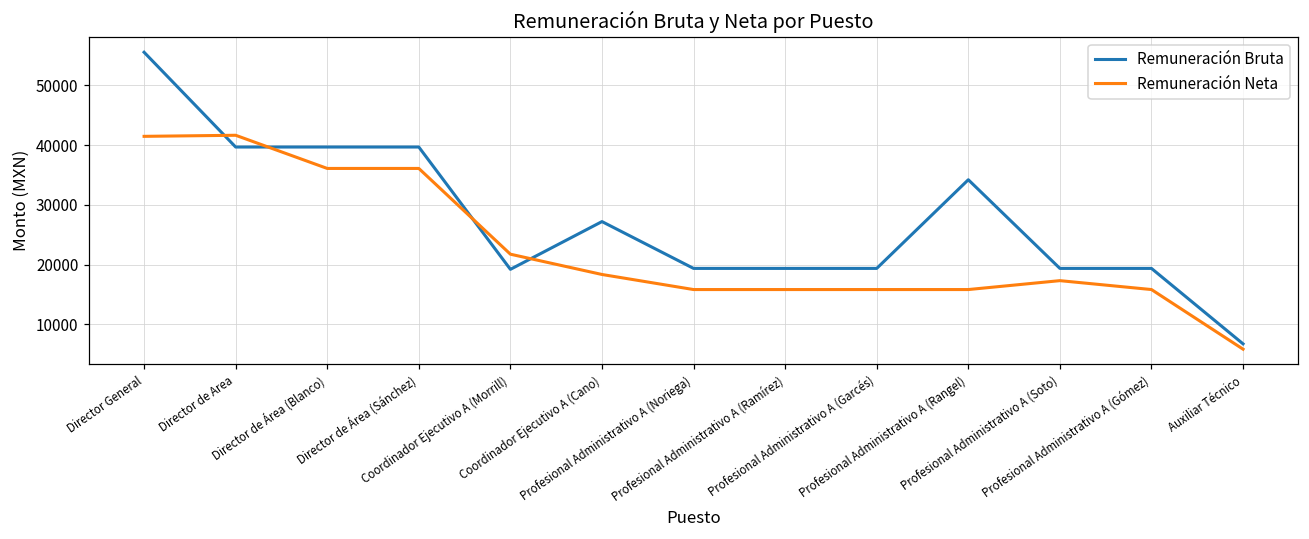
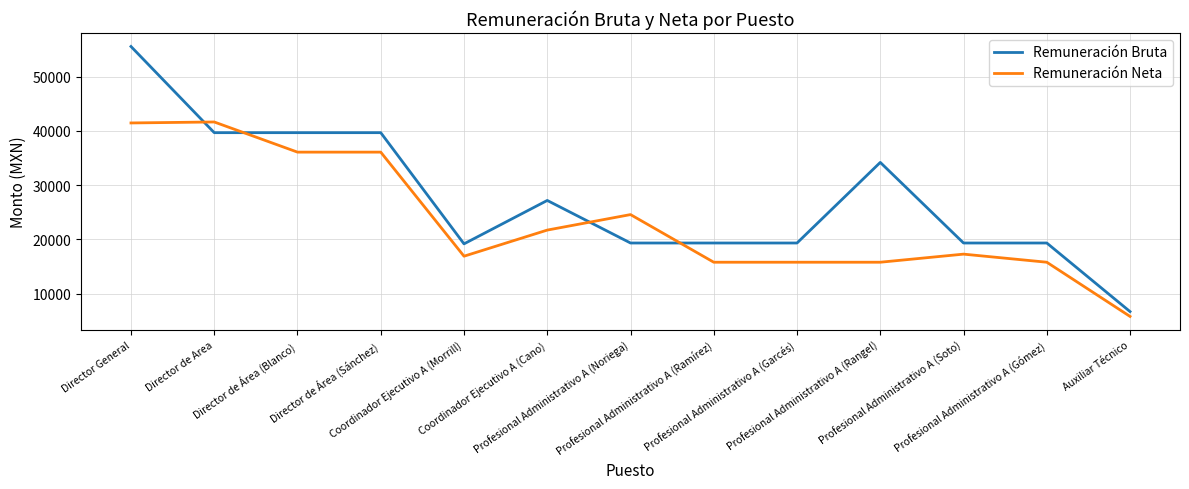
  {
    "Remuneración Bruta": {
      "Director General": 56000,
      "Director de Area": 40000,
      "Director de Área (Blanco)": 40000,
      "Director de Área (Sánchez)": 40000,
      "Coordinador Ejecutivo A (Morrill)": 19000,
      "Coordinador Ejecutivo A (Cano)": 27000,
      "Profesional Administrativo A (Noriega)": 19000,
      "Profesional Administrativo A (Ramírez)": 19000,
      "Profesional Administrativo A (Garcés)": 19000,
      "Profesional Administrativo A (Rangel)": 34000,
      "Profesional Administrativo A (Soto)": 19000,
      "Profesional Administrativo A (Gómez)": 19000,
      "Auxiliar Técnico": 7000
    },
    "Remuneración Neta": {
      "Director General": 41000,
      "Director de Area": 42000,
      "Director de Área (Blanco)": 36000,
      "Director de Área (Sánchez)": 36000,
-     "Coordinador Ejecutivo A (Morrill)": 22000,
-     "Coordinador Ejecutivo A (Cano)": 18000,
-     "Profesional Administrativo A (Noriega)": 16000,
+     "Coordinador Ejecutivo A (Morrill)": 17000,
+     "Coordinador Ejecutivo A (Cano)": 22000,
+     "Profesional Administrativo A (Noriega)": 25000,
      "Profesional Administrativo A (Ramírez)": 16000,
      "Profesional Administrativo A (Garcés)": 16000,
      "Profesional Administrativo A (Rangel)": 16000,
      "Profesional Administrativo A (Soto)": 17000,
      "Profesional Administrativo A (Gómez)": 16000,
      "Auxiliar Técnico": 6000
    }
  }
